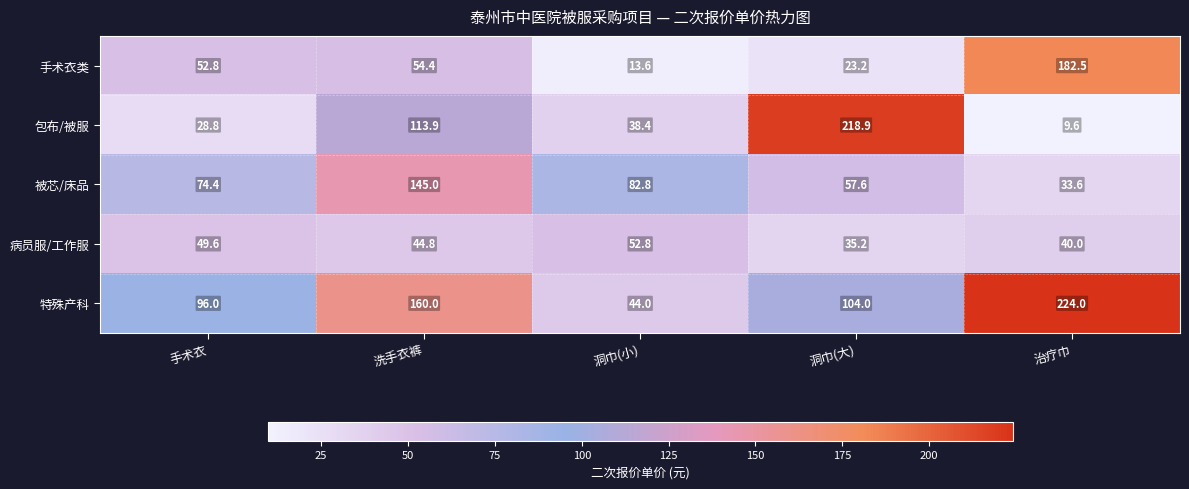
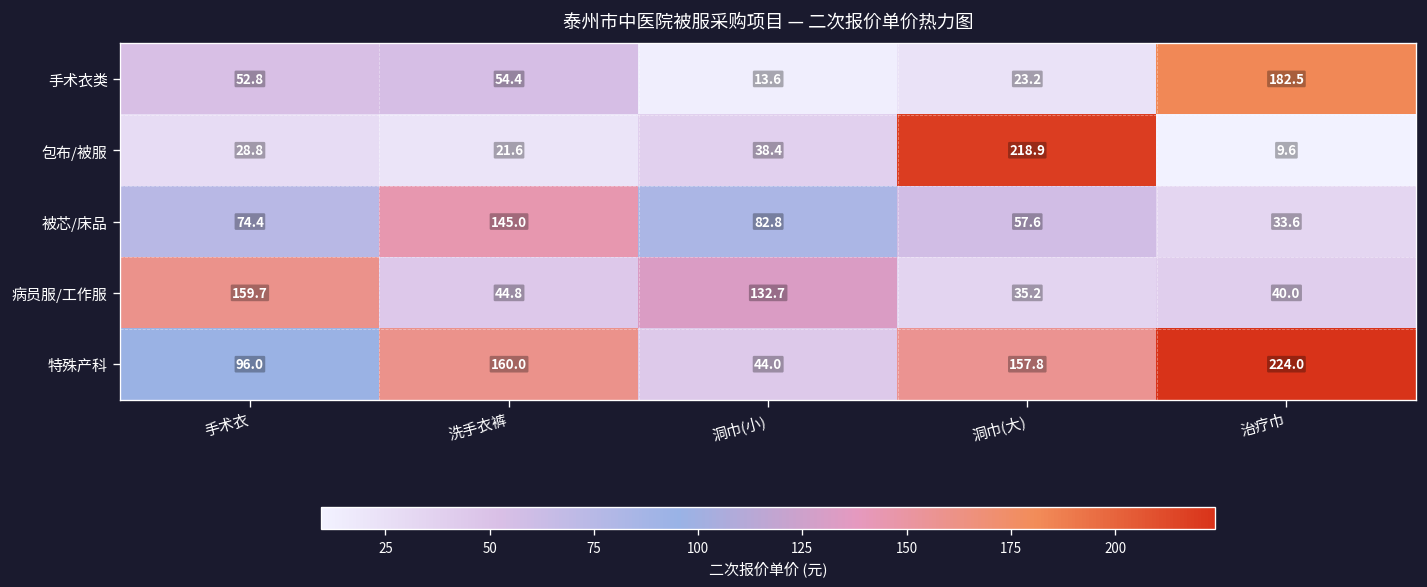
  {
    "包布/被服": {
-     "洗手衣裤": 113.9
+     "洗手衣裤": 21.6
    },
    "病员服/工作服": {
-     "手术衣": 49.6,
-     "洞巾(小)": 52.8
+     "手术衣": 159.7,
+     "洞巾(小)": 132.7
    },
    "特殊产科": {
-     "洞巾(大)": 104.0
+     "洞巾(大)": 157.8
    }
  }
